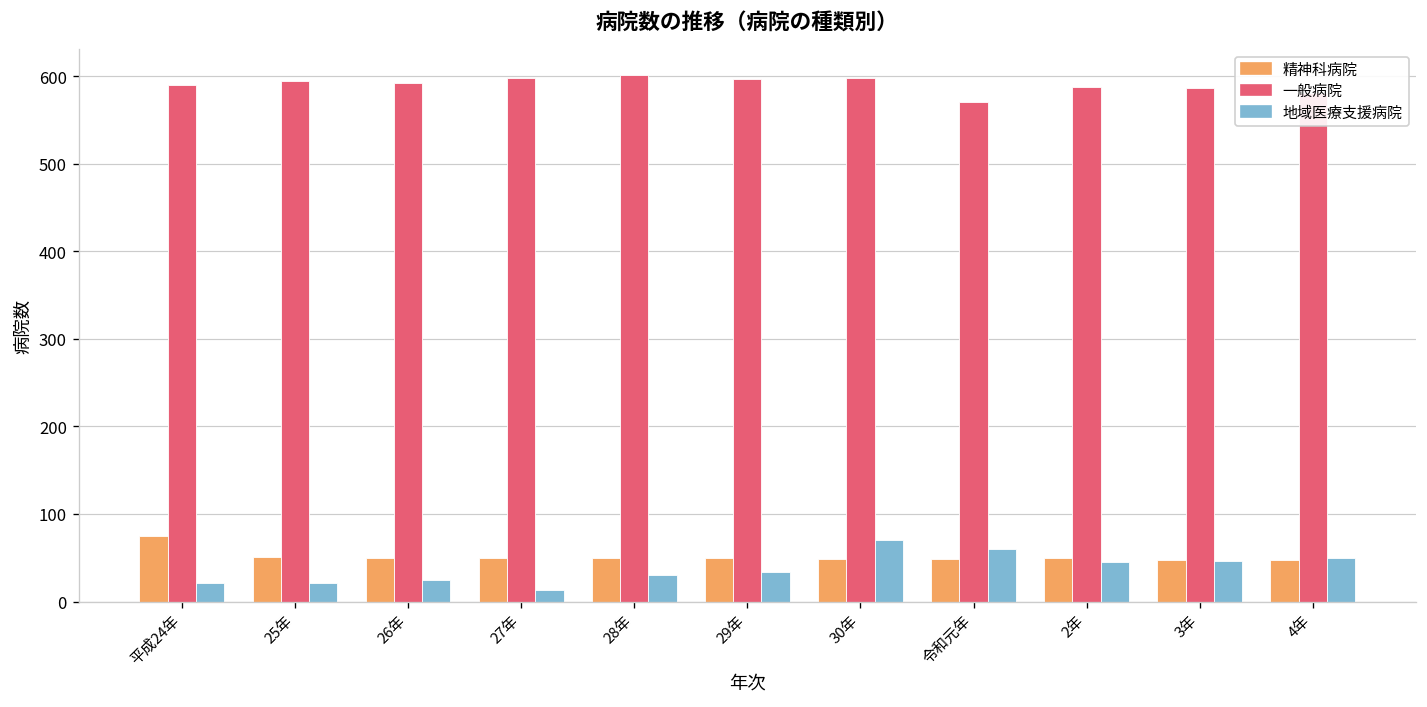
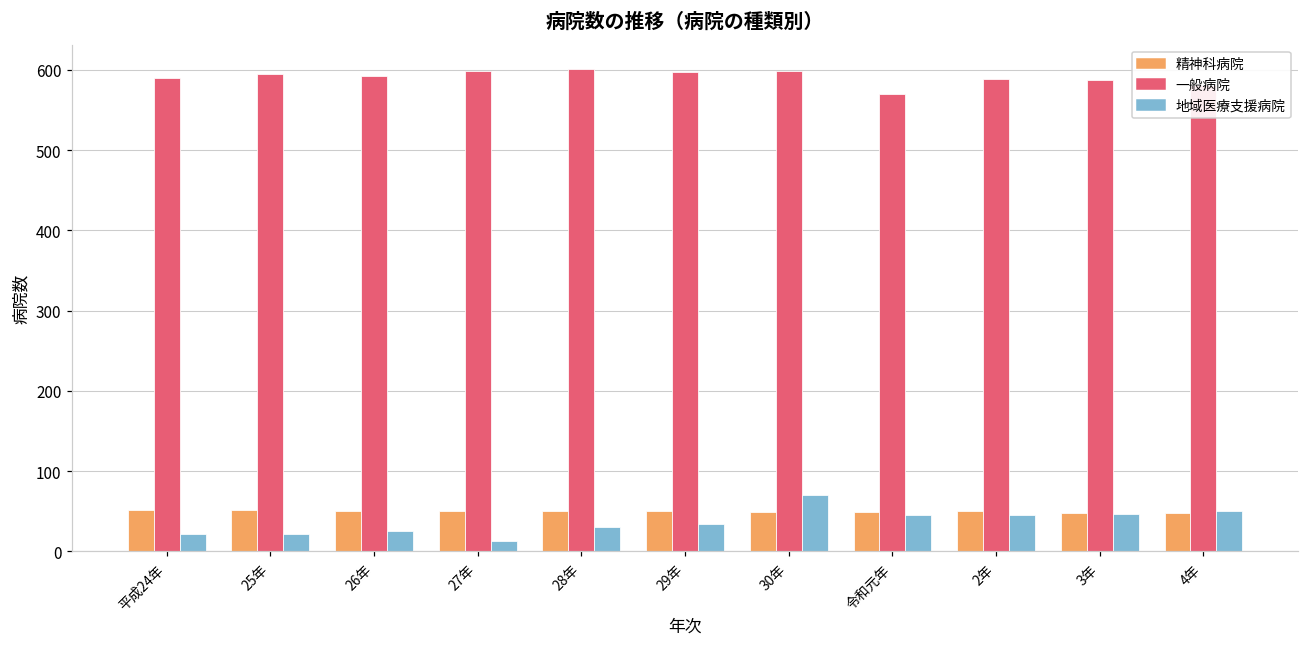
  {
    "精神科病院": {
-     "平成24年": 80,
+     "平成24年": 50,
      "25年": 50,
      "26年": 50,
      "27年": 50,
      "28年": 50,
      "29年": 50,
      "30年": 50,
      "令和元年": 50,
      "2年": 50,
      "3年": 50,
      "4年": 50
    },
    "一般病院": {
      "平成24年": 590,
      "25年": 600,
      "26年": 590,
      "27年": 600,
      "28年": 600,
      "29年": 600,
      "30年": 600,
      "令和元年": 570,
      "2年": 590,
      "3年": 590
    },
    "地域医療支援病院": {
      "平成24年": 20,
      "25年": 20,
      "26年": 30,
      "27年": 10,
      "28年": 30,
      "29年": 30,
      "30年": 70,
-     "令和元年": 60,
+     "令和元年": 50,
      "2年": 50,
      "3年": 50,
      "4年": 50
    }
  }
